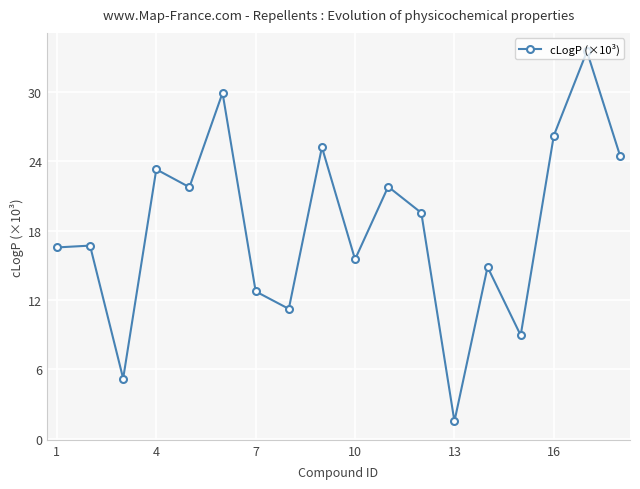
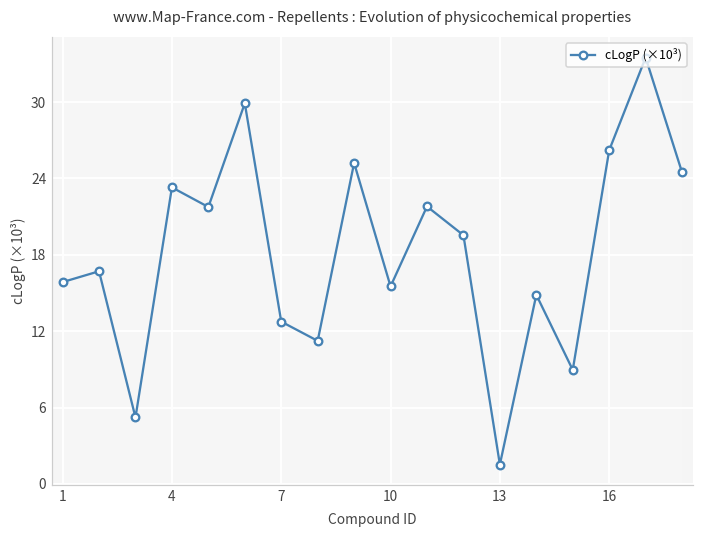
  {
-   "1": 16.5,
+   "1": 15.9,
    "4": 23.3,
    "7": 12.7,
    "10": 15.5,
    "13": 1.5,
    "16": 26.2
  }
